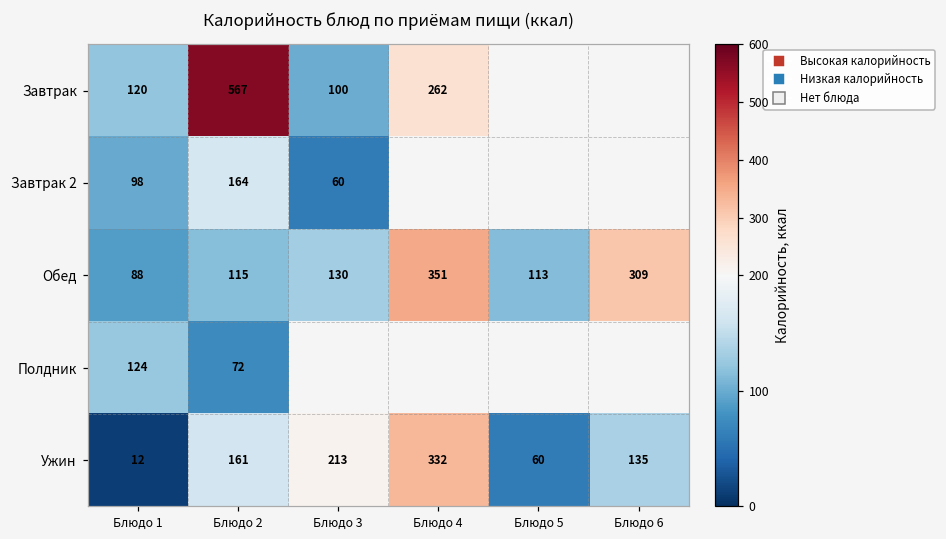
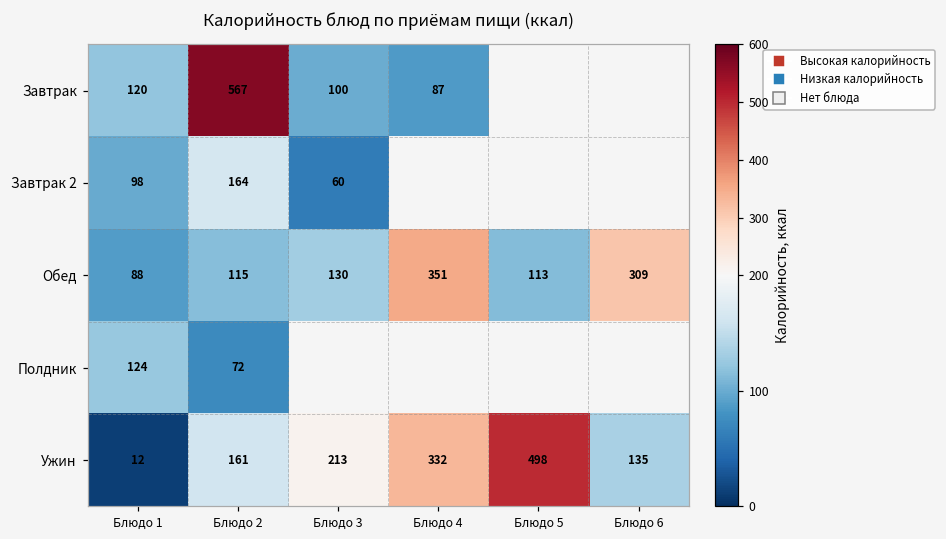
  {
    "Завтрак": {
      "Блюдо 1": 120,
      "Блюдо 2": 567,
      "Блюдо 3": 100,
-     "Блюдо 4": 262
+     "Блюдо 4": 87
    },
    "Завтрак 2": {
      "Блюдо 1": 98,
      "Блюдо 2": 164,
      "Блюдо 3": 60
    },
    "Обед": {
      "Блюдо 1": 88,
      "Блюдо 2": 115,
      "Блюдо 3": 130,
      "Блюдо 4": 351,
      "Блюдо 5": 113,
      "Блюдо 6": 309
    },
    "Полдник": {
      "Блюдо 1": 124,
      "Блюдо 2": 72
    },
    "Ужин": {
      "Блюдо 1": 12,
      "Блюдо 2": 161,
      "Блюдо 3": 213,
      "Блюдо 4": 332,
-     "Блюдо 5": 60,
+     "Блюдо 5": 498,
      "Блюдо 6": 135
    }
  }
